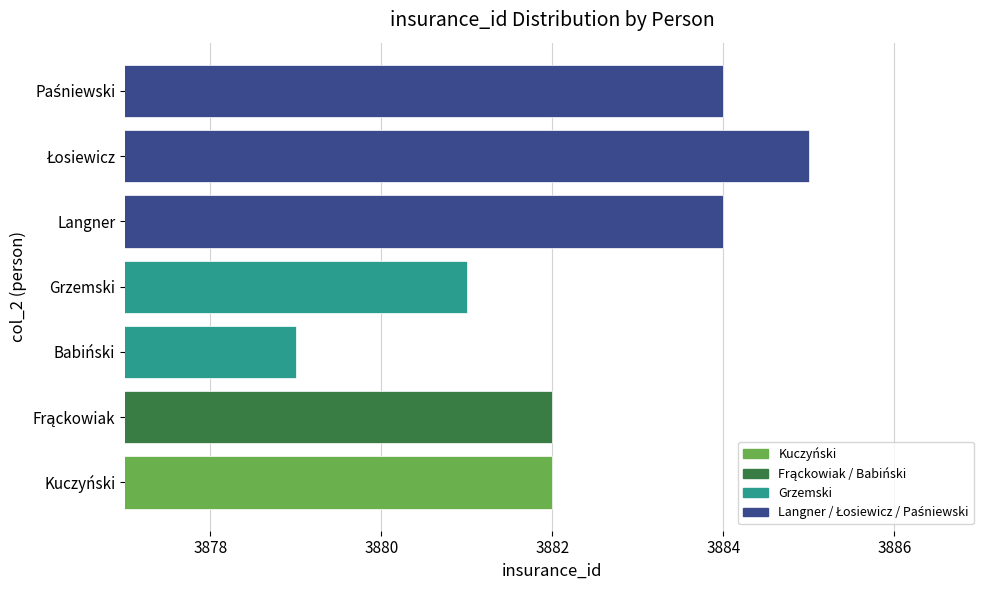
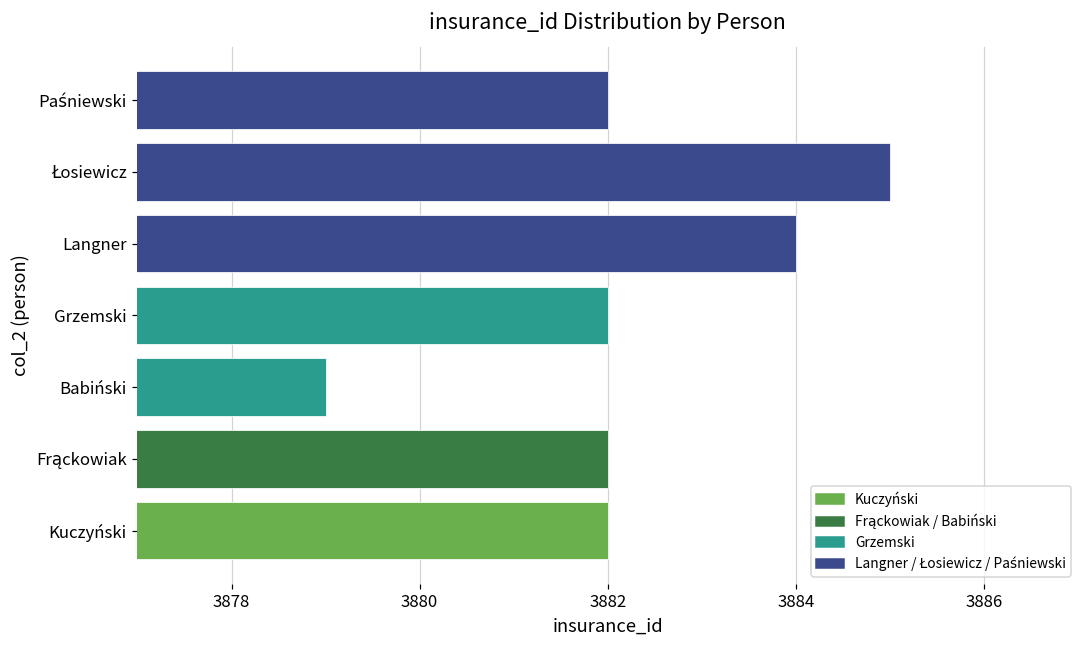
  {
-   "Paśniewski": 3884,
+   "Paśniewski": 3882,
    "Łosiewicz": 3885,
    "Langner": 3884,
-   "Grzemski": 3881,
+   "Grzemski": 3882,
    "Babiński": 3879,
    "Frąckowiak": 3882,
    "Kuczyński": 3882
  }
